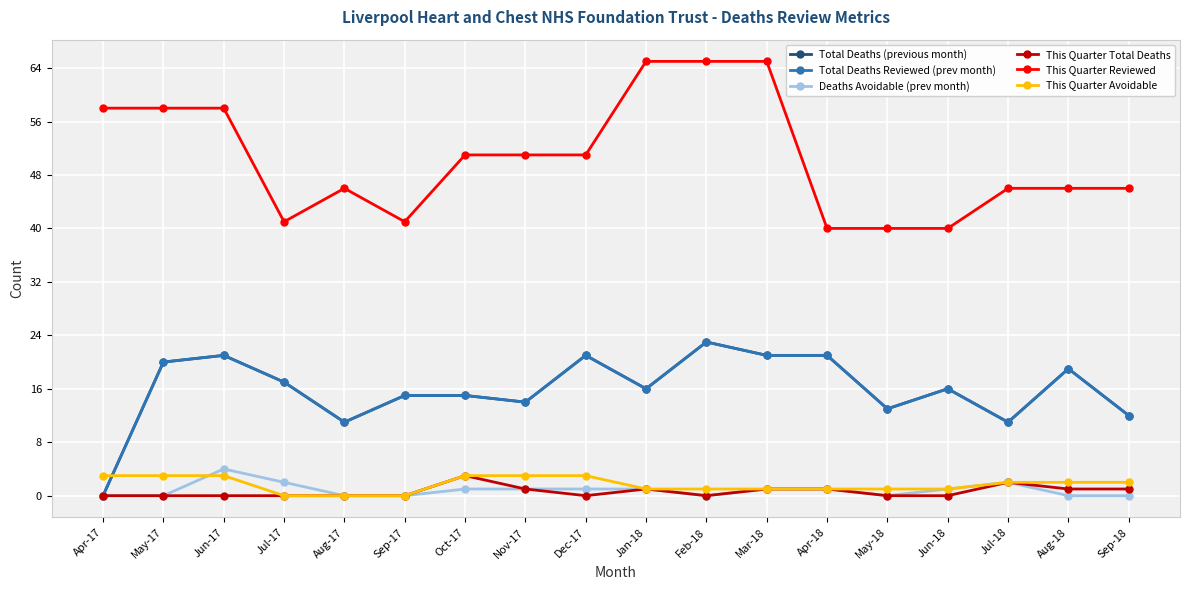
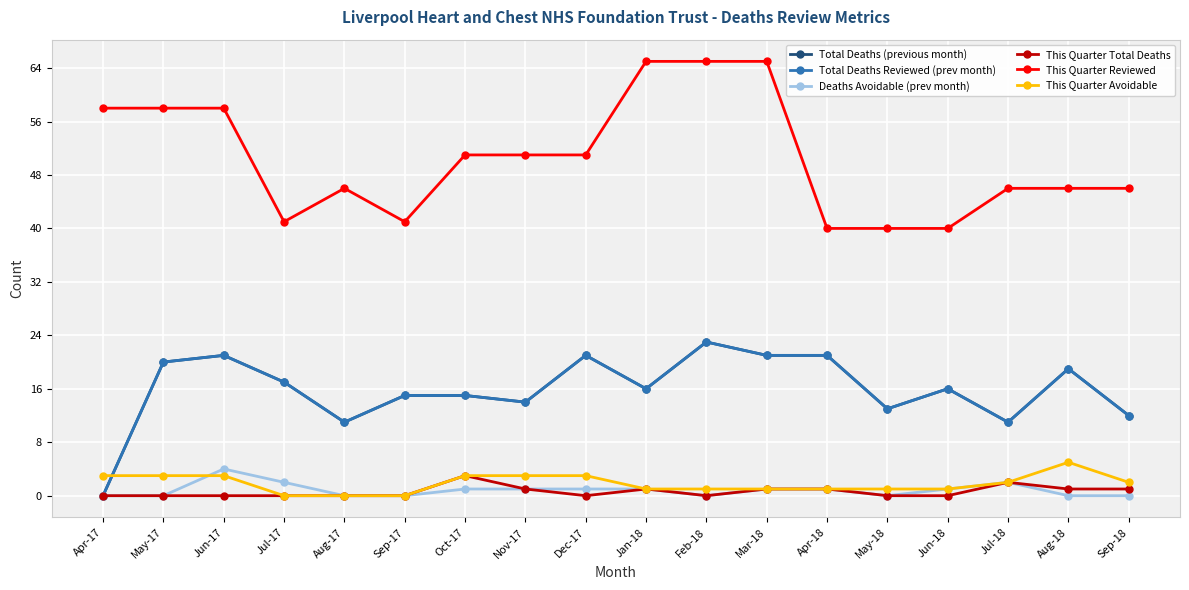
  {
    "Total Deaths Reviewed (prev month)": {
      "May-17": 20,
      "Jun-17": 21,
      "Jul-17": 17,
      "Aug-17": 11,
      "Sep-17": 15,
      "Oct-17": 15,
      "Nov-17": 14,
      "Dec-17": 21,
      "Jan-18": 16,
      "Feb-18": 23,
      "Mar-18": 21,
      "Apr-18": 21,
      "May-18": 13,
      "Jun-18": 16,
      "Jul-18": 11,
      "Aug-18": 19,
      "Sep-18": 12
    },
    "Deaths Avoidable (prev month)": {
      "Jun-17": 4,
      "Jul-17": 2,
      "Oct-17": 1,
      "Dec-17": 1,
      "Aug-18": 0,
      "Sep-18": 0
    },
    "This Quarter Total Deaths": {
      "Jun-17": 0,
      "Dec-17": 0,
      "Jun-18": 0,
      "Aug-18": 1,
      "Sep-18": 1
    },
    "This Quarter Reviewed": {
      "Apr-17": 58,
      "May-17": 58,
      "Jun-17": 58,
      "Jul-17": 41,
      "Aug-17": 46,
      "Sep-17": 41,
      "Oct-17": 51,
      "Nov-17": 51,
      "Dec-17": 51,
      "Jan-18": 65,
      "Feb-18": 65,
      "Mar-18": 65,
      "Apr-18": 40,
      "May-18": 40,
      "Jun-18": 40,
      "Jul-18": 46,
      "Aug-18": 46,
      "Sep-18": 46
    },
    "This Quarter Avoidable": {
      "Apr-17": 3,
      "May-17": 3,
      "Jun-17": 3,
      "Nov-17": 3,
      "Dec-17": 3,
      "Feb-18": 1,
      "May-18": 1,
-     "Aug-18": 2,
+     "Aug-18": 5,
      "Sep-18": 2
    }
  }
